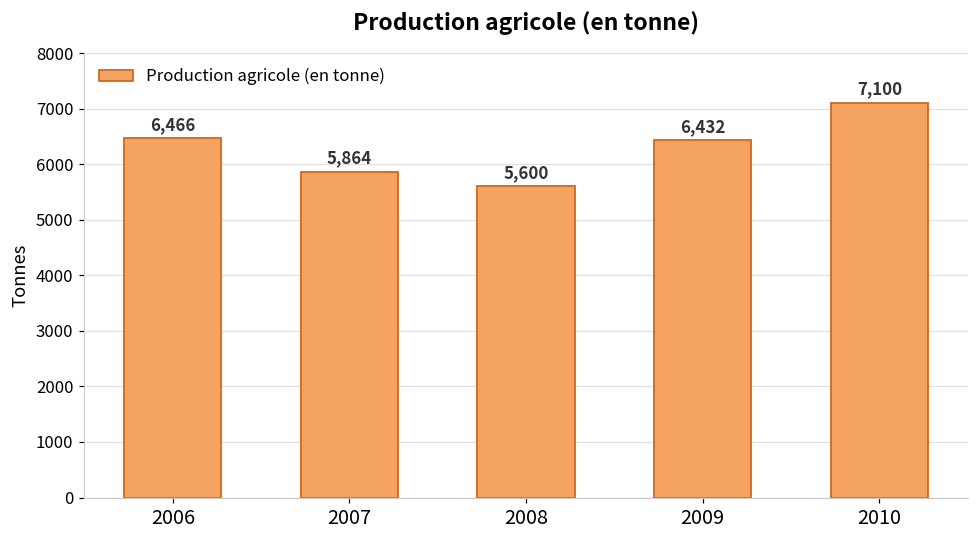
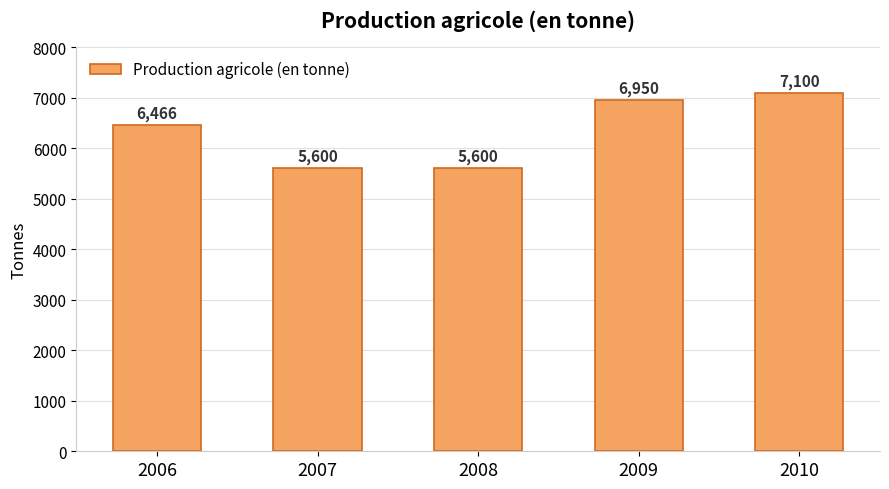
  {
    "2006": "6,466",
-   "2007": "5,864",
+   "2007": "5,600",
    "2008": "5,600",
-   "2009": "6,432",
+   "2009": "6,950",
    "2010": "7,100"
  }
